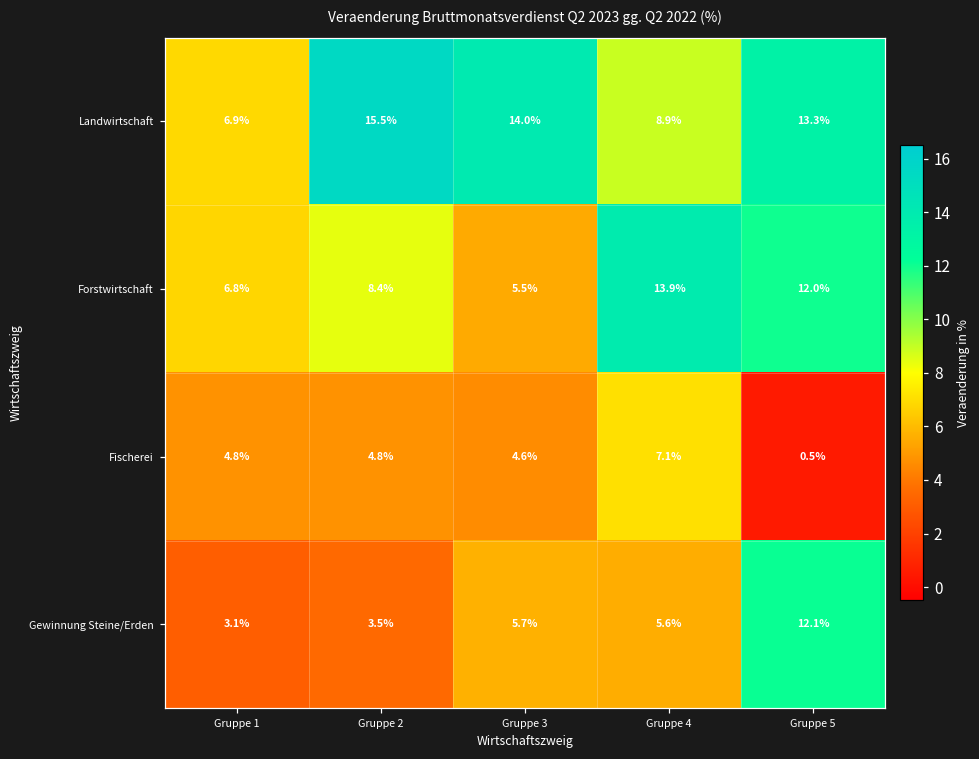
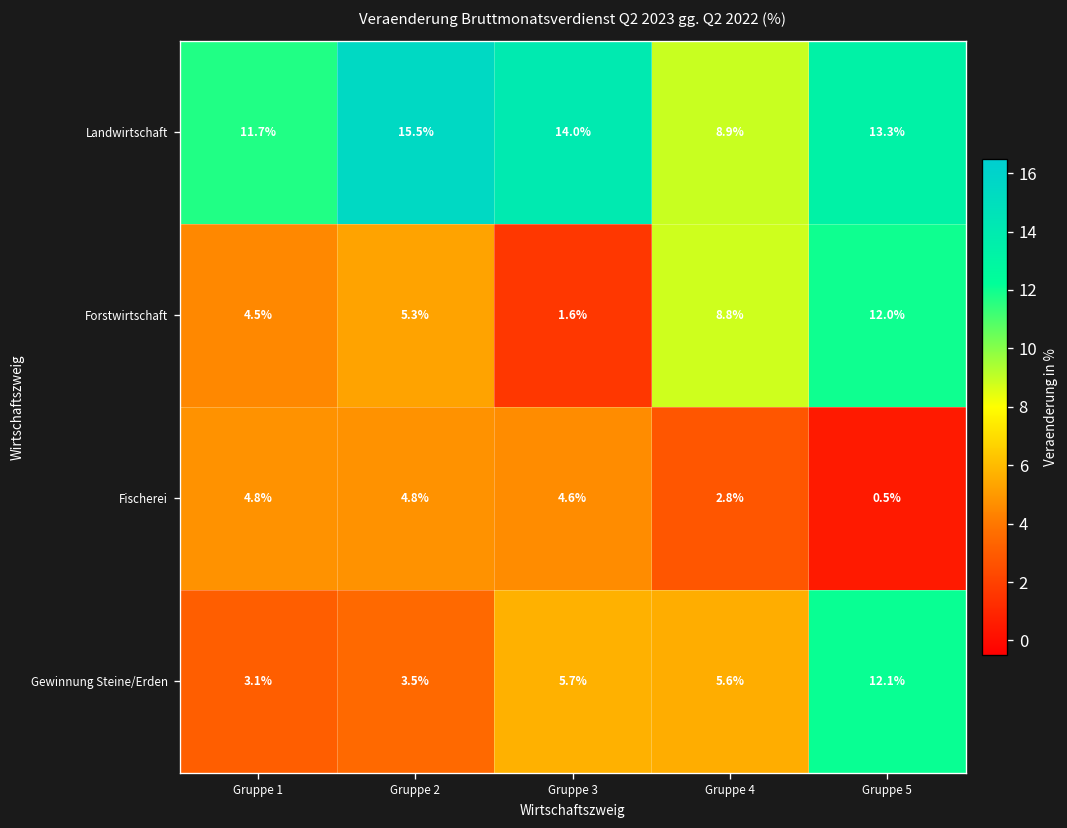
  {
    "Landwirtschaft": {
-     "Gruppe 1": "6.9%",
+     "Gruppe 1": "11.7%",
      "Gruppe 2": "15.5%",
      "Gruppe 3": "14.0%",
      "Gruppe 4": "8.9%",
      "Gruppe 5": "13.3%"
    },
    "Forstwirtschaft": {
-     "Gruppe 1": "6.8%",
-     "Gruppe 2": "8.4%",
-     "Gruppe 3": "5.5%",
-     "Gruppe 4": "13.9%",
+     "Gruppe 1": "4.5%",
+     "Gruppe 2": "5.3%",
+     "Gruppe 3": "1.6%",
+     "Gruppe 4": "8.8%",
      "Gruppe 5": "12.0%"
    },
    "Fischerei": {
      "Gruppe 1": "4.8%",
      "Gruppe 2": "4.8%",
      "Gruppe 3": "4.6%",
-     "Gruppe 4": "7.1%",
+     "Gruppe 4": "2.8%",
      "Gruppe 5": "0.5%"
    },
    "Gewinnung Steine/Erden": {
      "Gruppe 1": "3.1%",
      "Gruppe 2": "3.5%",
      "Gruppe 3": "5.7%",
      "Gruppe 4": "5.6%",
      "Gruppe 5": "12.1%"
    }
  }
